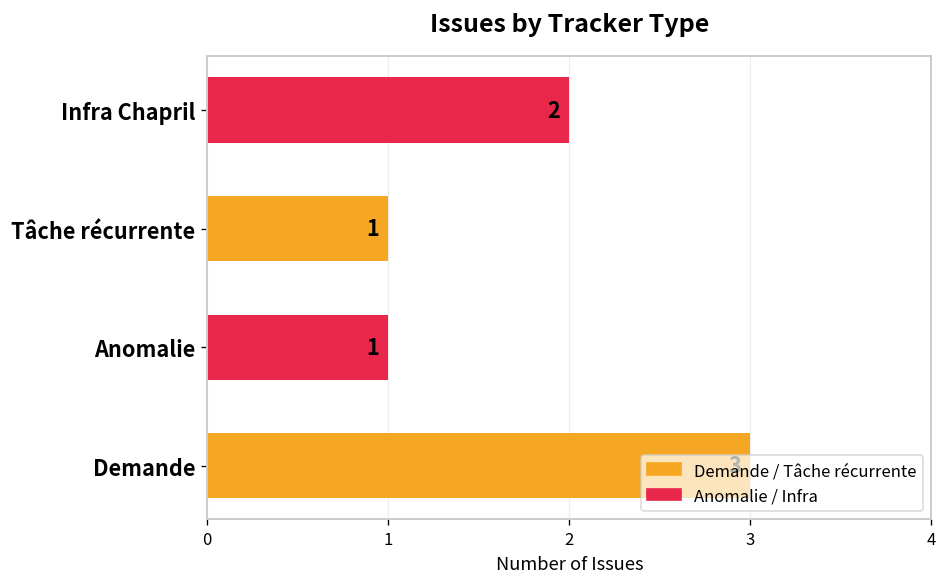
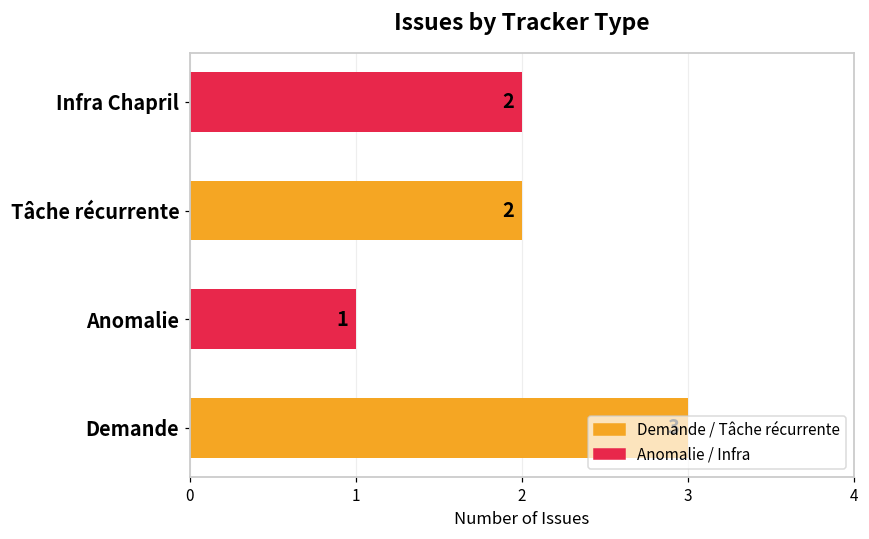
  {
    "Infra Chapril": 2,
-   "Tâche récurrente": 1,
+   "Tâche récurrente": 2,
    "Anomalie": 1
  }
